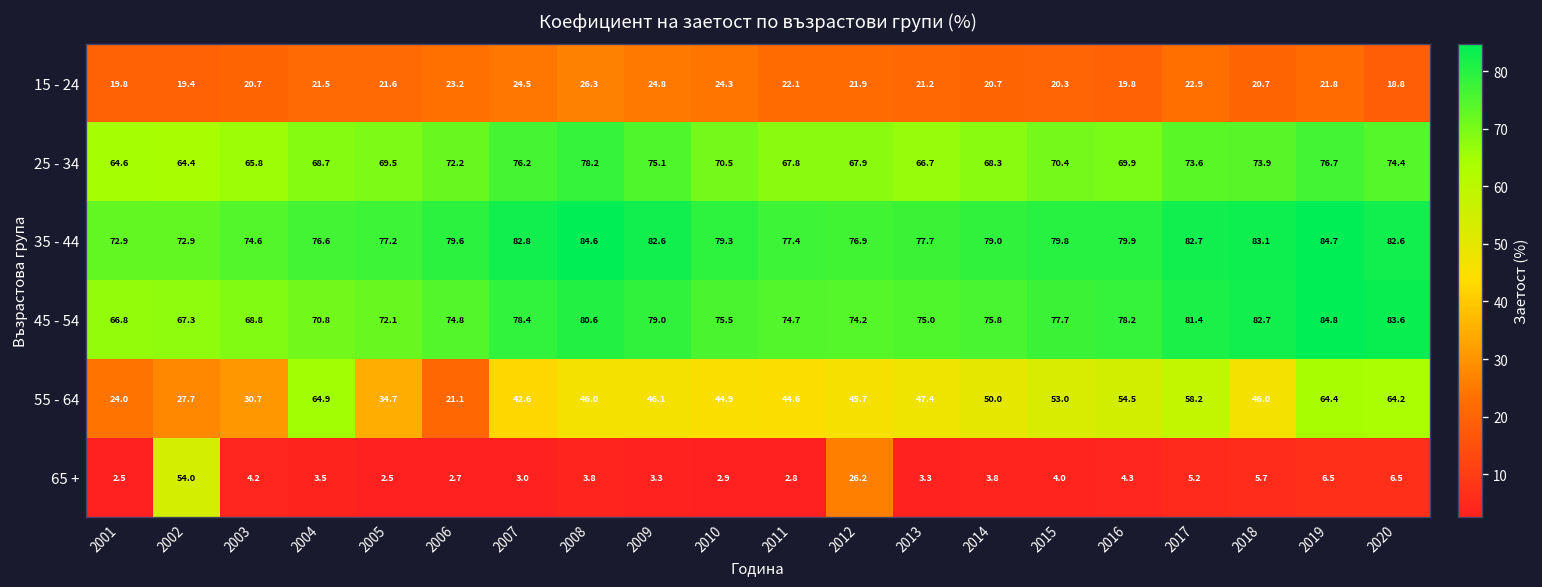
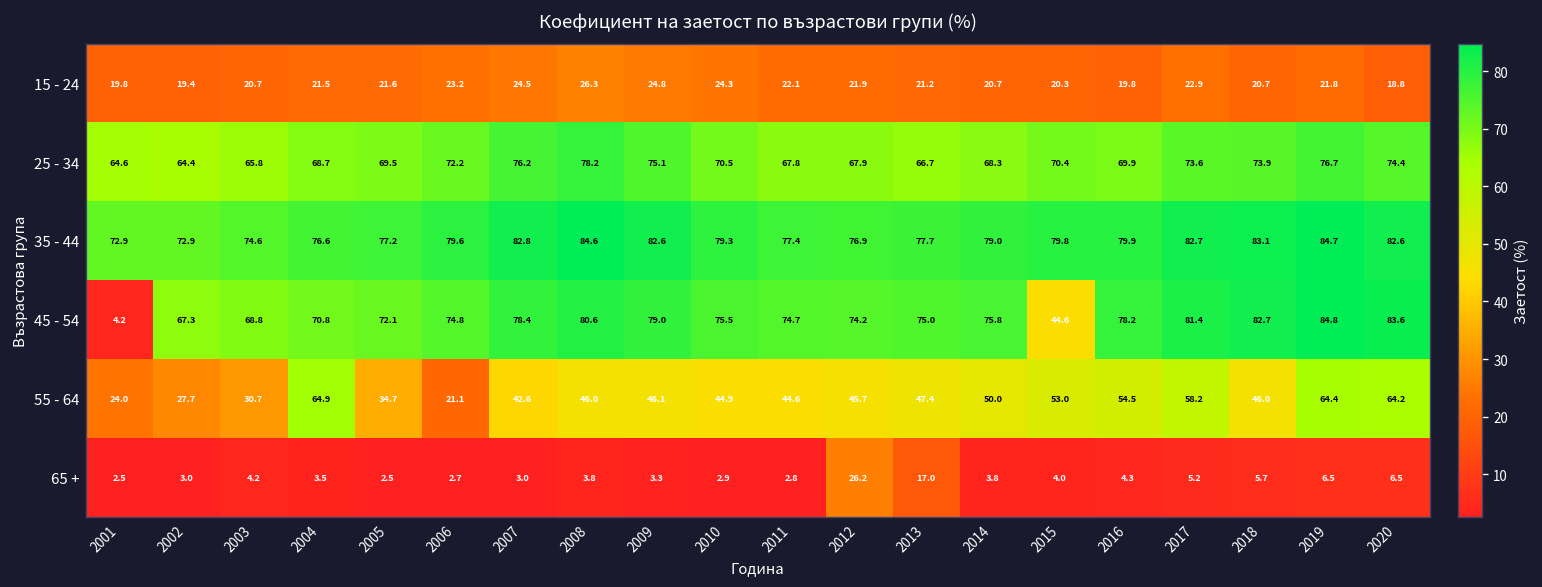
  {
    "15 - 24": {
      "2001": 19.8,
      "2002": 19.4,
      "2003": 20.7,
      "2004": 21.5,
      "2005": 21.6,
      "2006": 23.2,
      "2007": 24.5,
      "2008": 26.3,
      "2009": 24.8,
      "2010": 24.3,
      "2011": 22.1,
      "2012": 21.9,
      "2013": 21.2,
      "2014": 20.7,
      "2015": 20.3,
      "2016": 19.8,
      "2017": 22.9,
      "2018": 20.7,
      "2019": 21.8,
      "2020": 18.8
    },
    "25 - 34": {
      "2001": 64.6,
      "2002": 64.4,
      "2003": 65.8,
      "2004": 68.7,
      "2005": 69.5,
      "2006": 72.2,
      "2007": 76.2,
      "2008": 78.2,
      "2009": 75.1,
      "2010": 70.5,
      "2011": 67.8,
      "2012": 67.9,
      "2013": 66.7,
      "2014": 68.3,
      "2015": 70.4,
      "2016": 69.9,
      "2017": 73.6,
      "2018": 73.9,
      "2019": 76.7,
      "2020": 74.4
    },
    "35 - 44": {
      "2001": 72.9,
      "2002": 72.9,
      "2003": 74.6,
      "2004": 76.6,
      "2005": 77.2,
      "2006": 79.6,
      "2007": 82.8,
      "2008": 84.6,
      "2009": 82.6,
      "2010": 79.3,
      "2011": 77.4,
      "2012": 76.9,
      "2013": 77.7,
      "2014": 79.0,
      "2015": 79.8,
      "2016": 79.9,
      "2017": 82.7,
      "2018": 83.1,
      "2019": 84.7,
      "2020": 82.6
    },
    "45 - 54": {
-     "2001": 66.8,
+     "2001": 4.2,
      "2002": 67.3,
      "2003": 68.8,
      "2004": 70.8,
      "2005": 72.1,
      "2006": 74.8,
      "2007": 78.4,
      "2008": 80.6,
      "2009": 79.0,
      "2010": 75.5,
      "2011": 74.7,
      "2012": 74.2,
      "2013": 75.0,
      "2014": 75.8,
-     "2015": 77.7,
+     "2015": 44.6,
      "2016": 78.2,
      "2017": 81.4,
      "2018": 82.7,
      "2019": 84.8,
      "2020": 83.6
    },
    "55 - 64": {
      "2001": 24.0,
      "2002": 27.7,
      "2003": 30.7,
      "2004": 64.9,
      "2005": 34.7,
      "2006": 21.1,
      "2007": 42.6,
      "2008": 46.0,
      "2009": 46.1,
      "2010": 44.9,
      "2011": 44.6,
      "2012": 45.7,
      "2013": 47.4,
      "2014": 50.0,
      "2015": 53.0,
      "2016": 54.5,
      "2017": 58.2,
      "2018": 46.0,
      "2019": 64.4,
      "2020": 64.2
    },
    "65 +": {
      "2001": 2.5,
-     "2002": 54.0,
+     "2002": 3.0,
      "2003": 4.2,
      "2004": 3.5,
      "2005": 2.5,
      "2006": 2.7,
      "2007": 3.0,
      "2008": 3.8,
      "2009": 3.3,
      "2010": 2.9,
      "2011": 2.8,
      "2012": 26.2,
-     "2013": 3.3,
+     "2013": 17.0,
      "2014": 3.8,
      "2015": 4.0,
      "2016": 4.3,
      "2017": 5.2,
      "2018": 5.7,
      "2019": 6.5,
      "2020": 6.5
    }
  }
